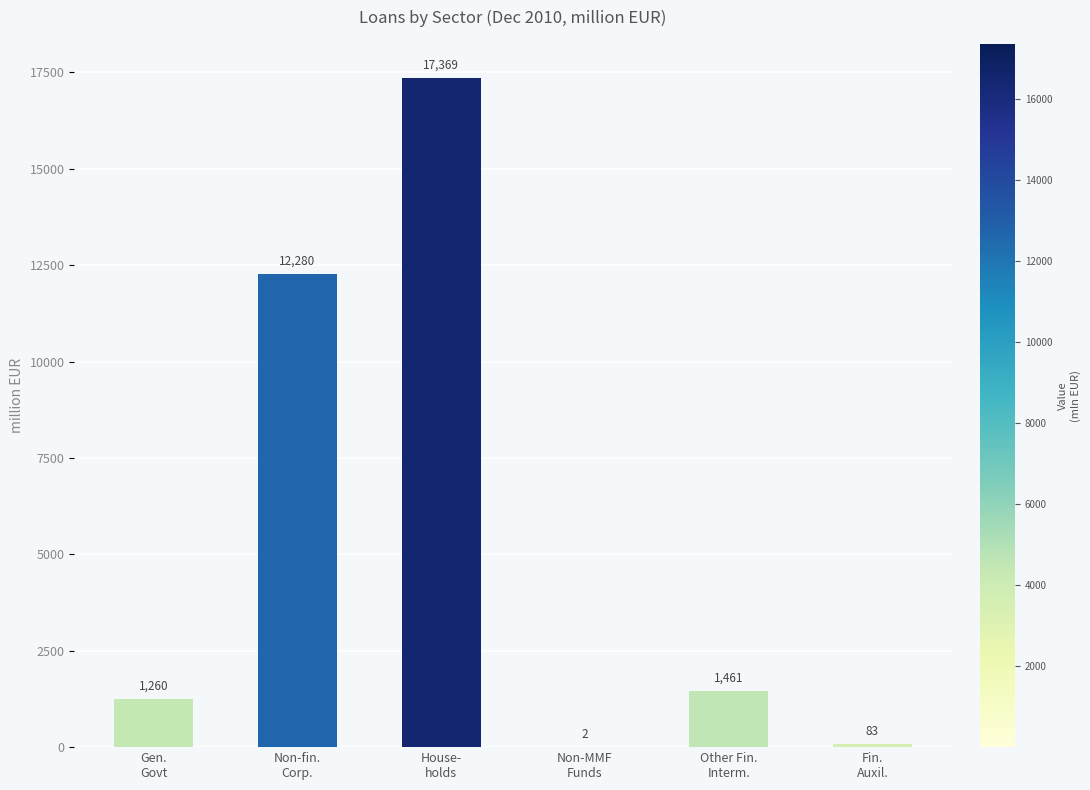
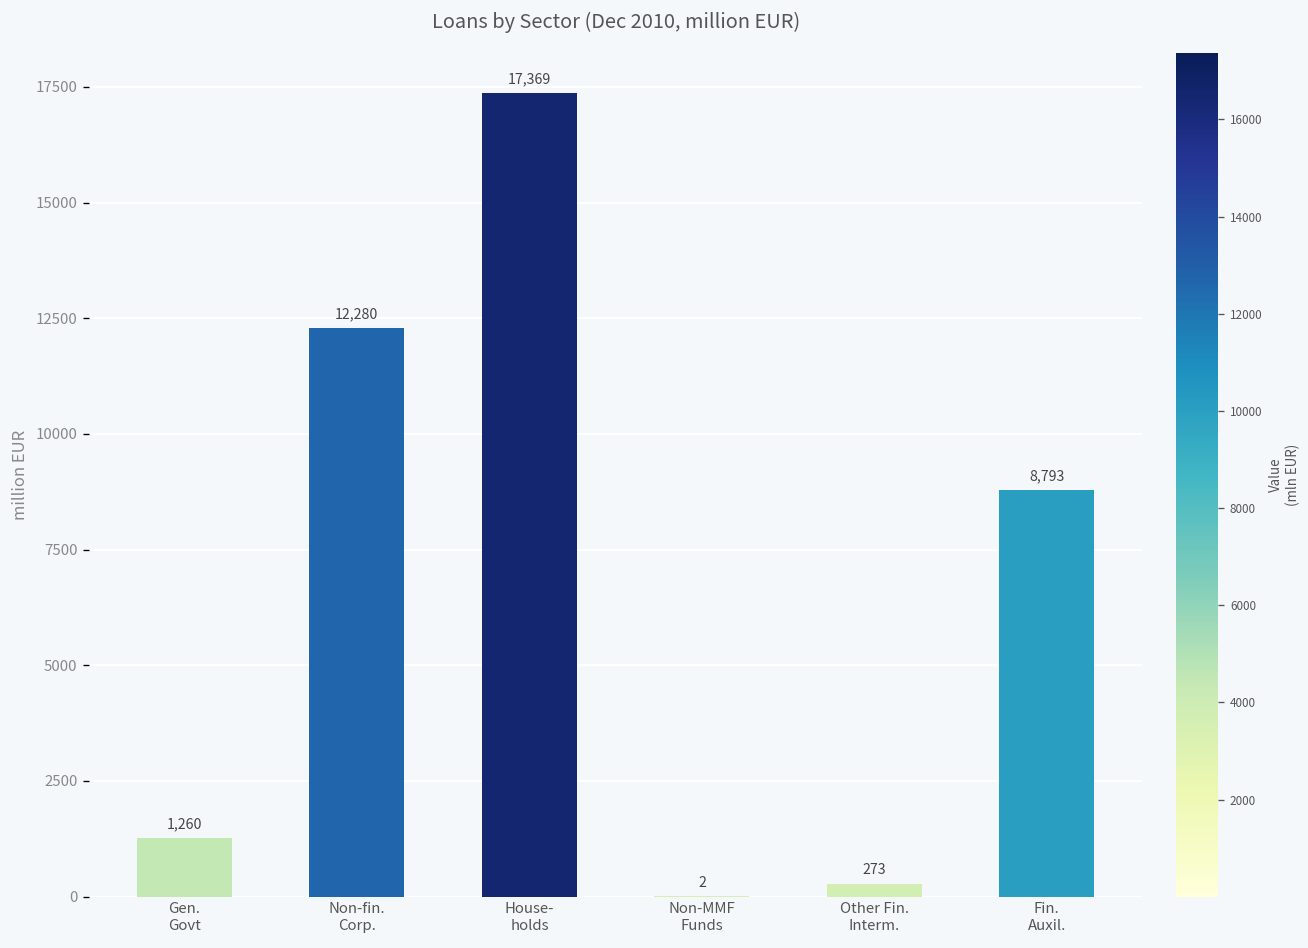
  {
    "Gen. Govt": "1,260",
    "Non-fin. Corp.": "12,280",
    "House- holds": "17,369",
    "Non-MMF Funds": "2",
-   "Other Fin. Interm.": "1,461",
-   "Fin. Auxil.": "83"
+   "Other Fin. Interm.": "273",
+   "Fin. Auxil.": "8,793"
  }
